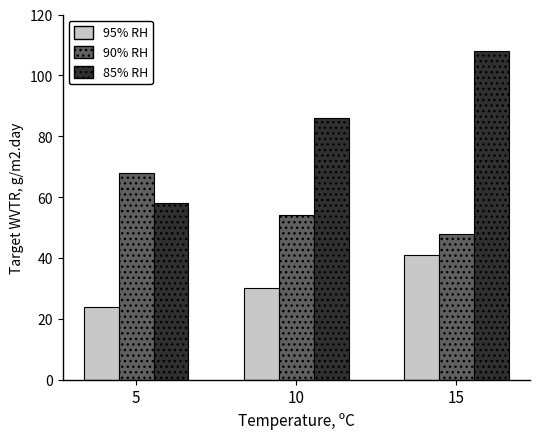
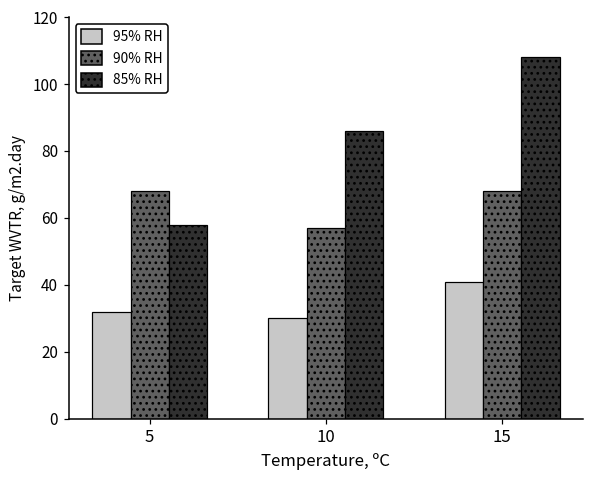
  {
    "95% RH": {
-     "5": 24,
+     "5": 32,
      "10": 30,
      "15": 41
    },
    "90% RH": {
      "5": 68,
-     "10": 54,
-     "15": 48
+     "10": 57,
+     "15": 68
    },
    "85% RH": {
      "5": 58,
      "10": 86,
      "15": 108
    }
  }
